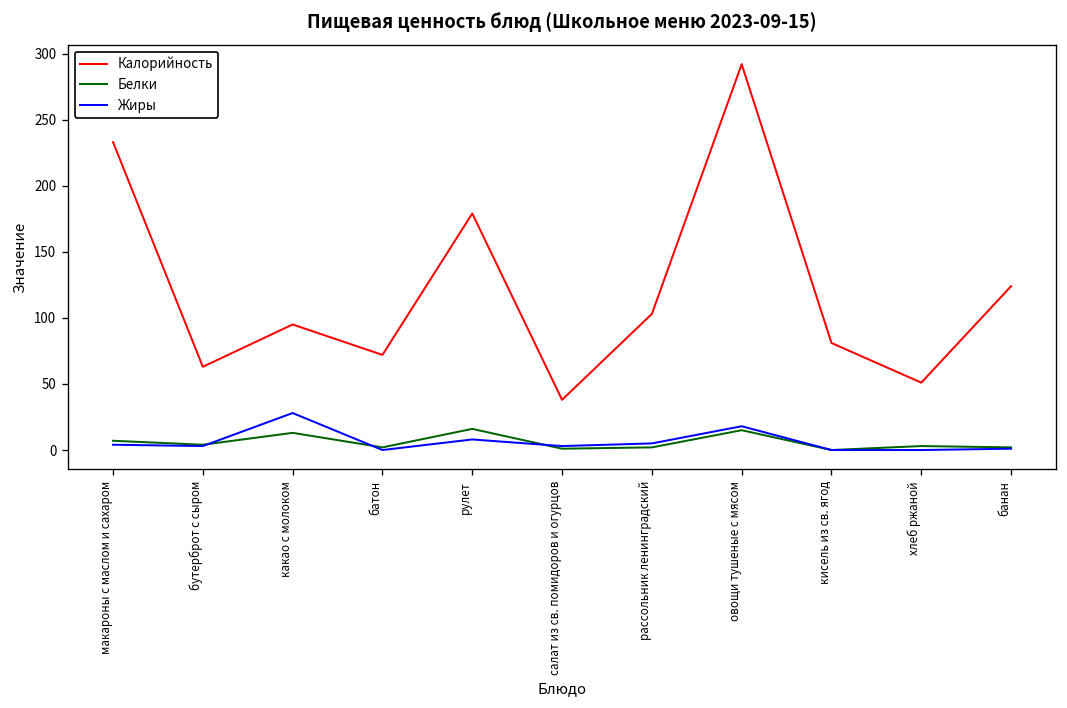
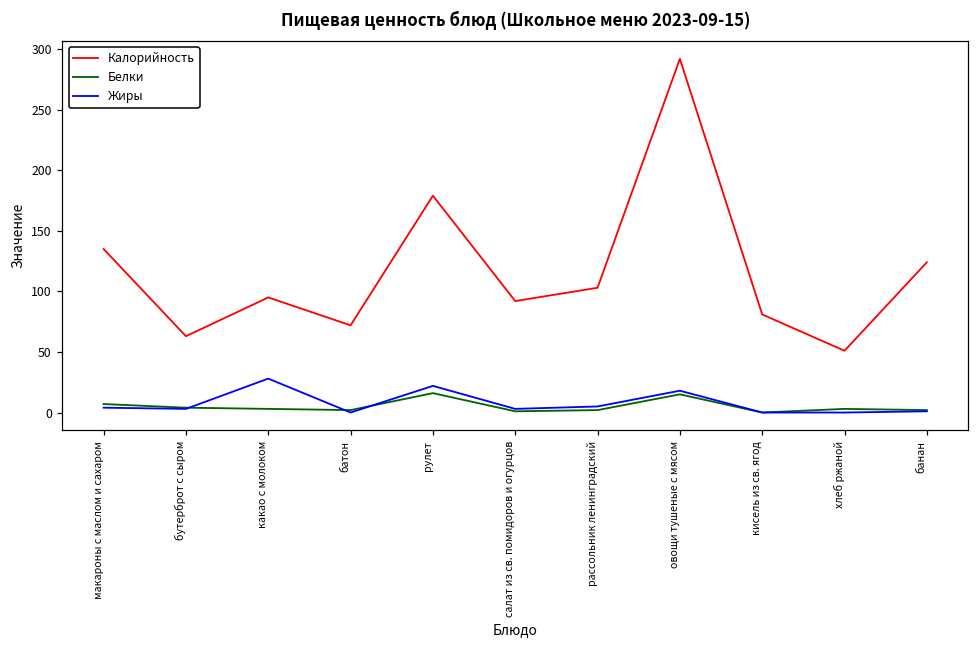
  {
    "Калорийность": {
-     "макароны с маслом и сахаром": 233,
+     "макароны с маслом и сахаром": 135,
      "бутерброт с сыром": 63,
      "какао с молоком": 95,
      "батон": 72,
      "рулет": 179,
-     "салат из св. помидоров и огурцов": 38,
+     "салат из св. помидоров и огурцов": 92,
      "рассольник ленинградский": 103,
      "овощи тушеные с мясом": 292,
      "кисель из св. ягод": 81,
      "хлеб ржаной": 51,
      "банан": 124
    },
    "Белки": {
      "макароны с маслом и сахаром": 7,
-     "какао с молоком": 13,
+     "какао с молоком": 3,
      "рулет": 16,
      "рассольник ленинградский": 2,
      "овощи тушеные с мясом": 15,
      "хлеб ржаной": 3
    },
    "Жиры": {
      "макароны с маслом и сахаром": 4,
      "какао с молоком": 28,
-     "рулет": 8,
+     "рулет": 22,
      "рассольник ленинградский": 5,
      "овощи тушеные с мясом": 18,
      "хлеб ржаной": 0
    }
  }
